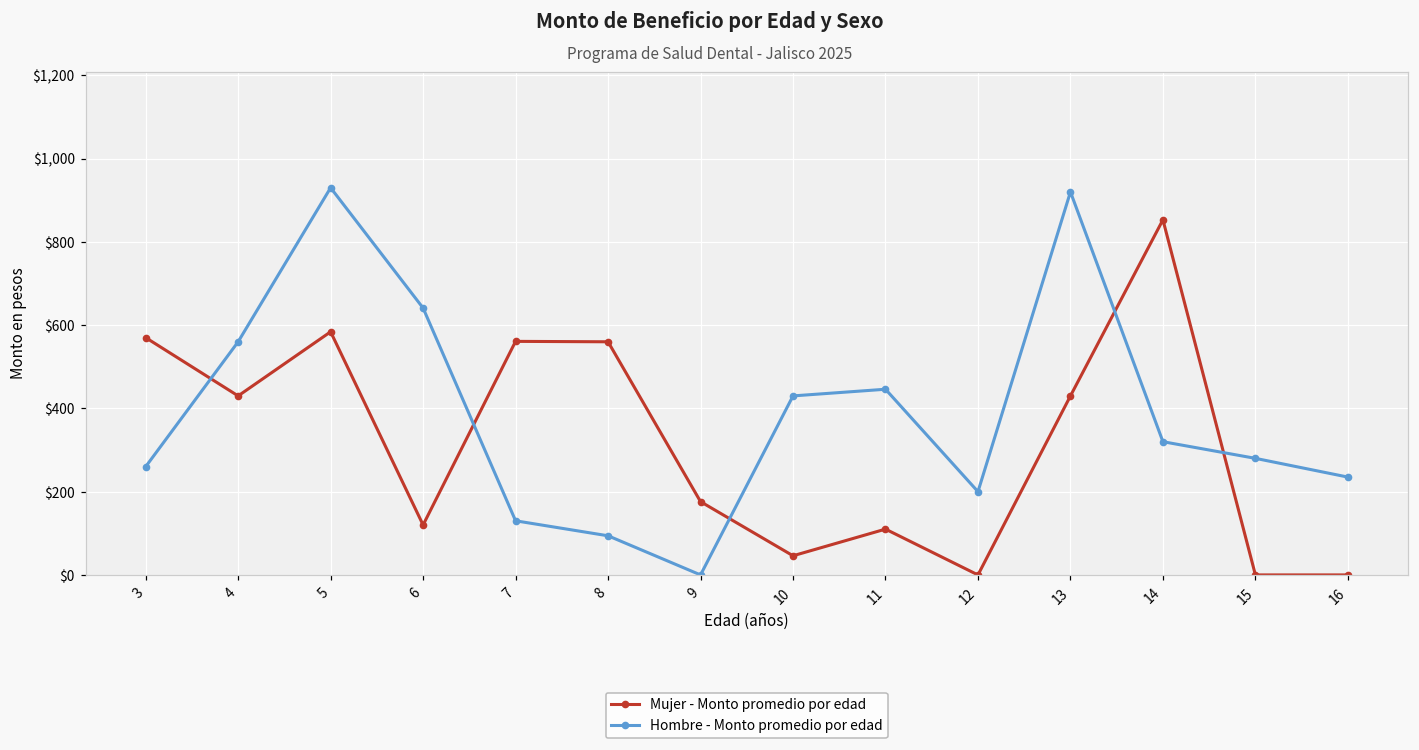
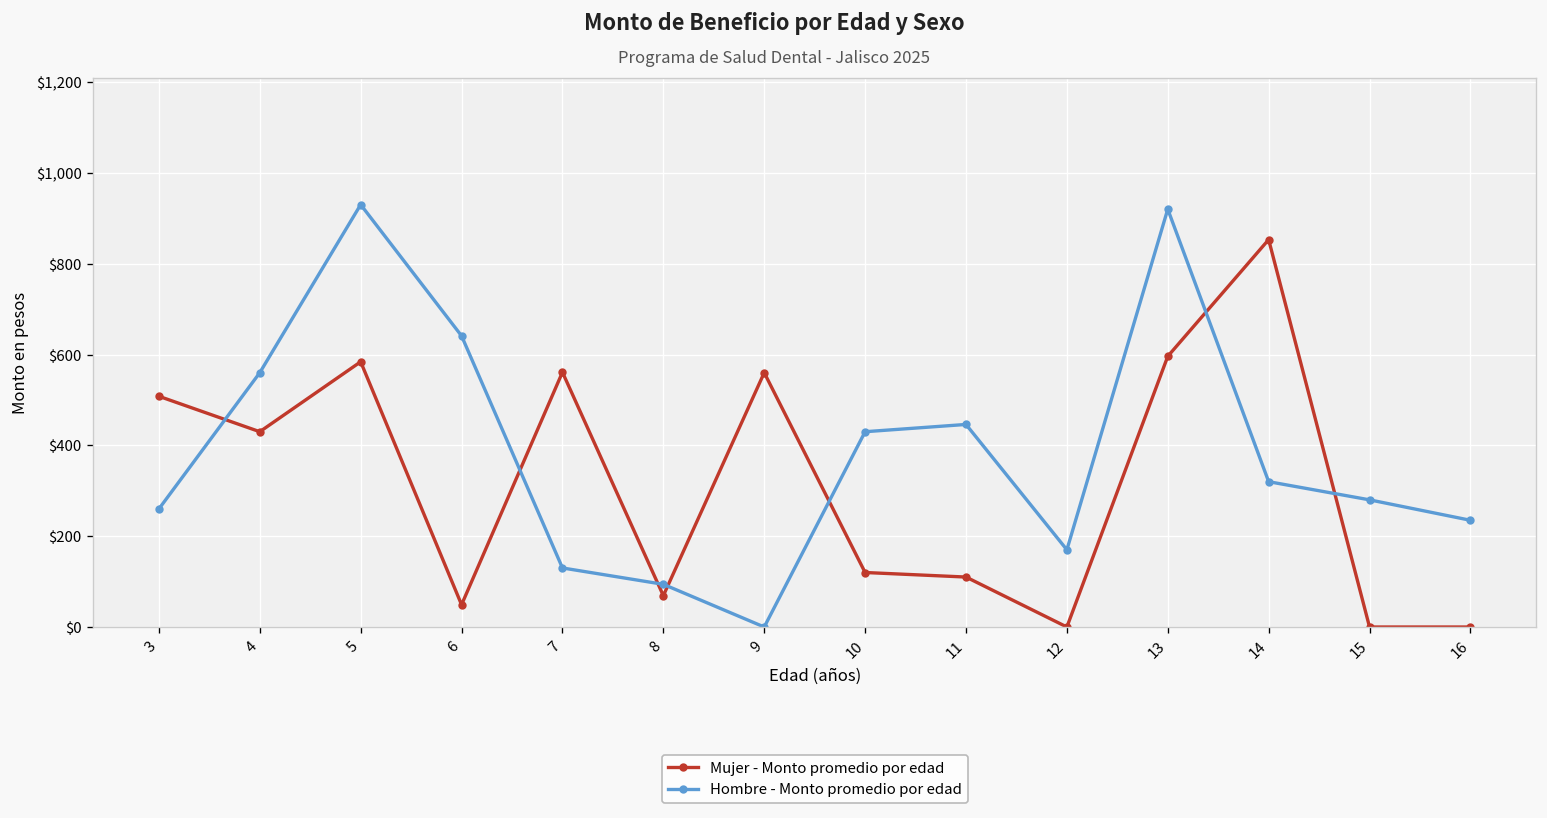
  {
    "Mujer - Monto promedio por edad": {
-     "3": "$570",
+     "3": "$510",
      "4": "$430",
      "5": "$580",
-     "6": "$120",
+     "6": "$50",
      "7": "$560",
-     "8": "$560",
-     "9": "$180",
-     "10": "$50",
+     "8": "$70",
+     "9": "$560",
+     "10": "$120",
      "11": "$110",
      "12": "$0",
-     "13": "$430",
+     "13": "$600",
      "14": "$850",
      "15": "$0",
      "16": "$0"
    },
    "Hombre - Monto promedio por edad": {
      "3": "$260",
      "4": "$560",
      "5": "$930",
      "6": "$640",
      "7": "$130",
      "8": "$90",
      "9": "$0",
      "10": "$430",
      "11": "$450",
-     "12": "$200",
+     "12": "$170",
      "13": "$920",
      "14": "$320",
      "15": "$280",
      "16": "$240"
    }
  }
